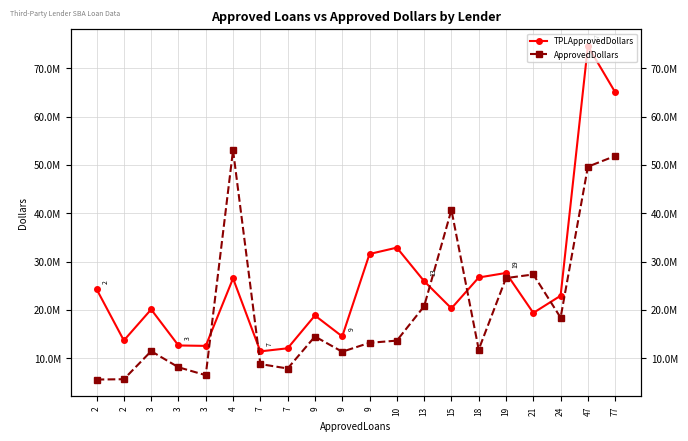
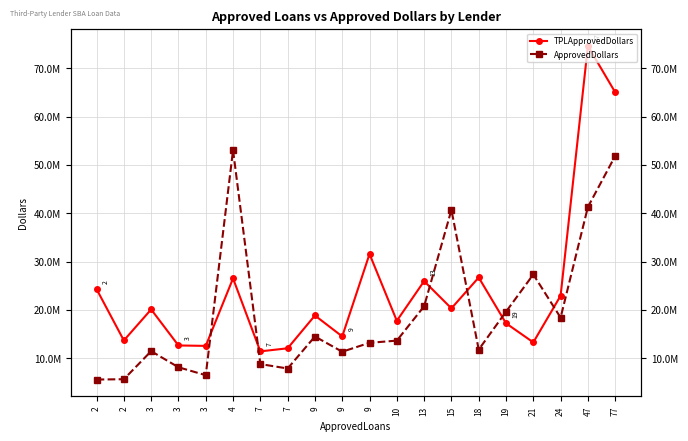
  {
    "TPLApprovedDollars": {
      "4": 27000000,
-     "10": 33000000,
+     "10": 18000000,
      "15": 20000000,
      "18": 27000000,
-     "19": 28000000,
-     "21": 19000000,
+     "19": 17000000,
+     "21": 13000000,
      "24": 23000000,
      "77": 65000000
    },
    "ApprovedDollars": {
      "4": 53000000,
      "10": 14000000,
      "13": 21000000,
      "15": 41000000,
      "18": 12000000,
-     "19": 27000000,
+     "19": 20000000,
      "21": 27000000,
      "24": 18000000,
-     "47": 50000000,
+     "47": 41000000,
      "77": 52000000
    }
  }
